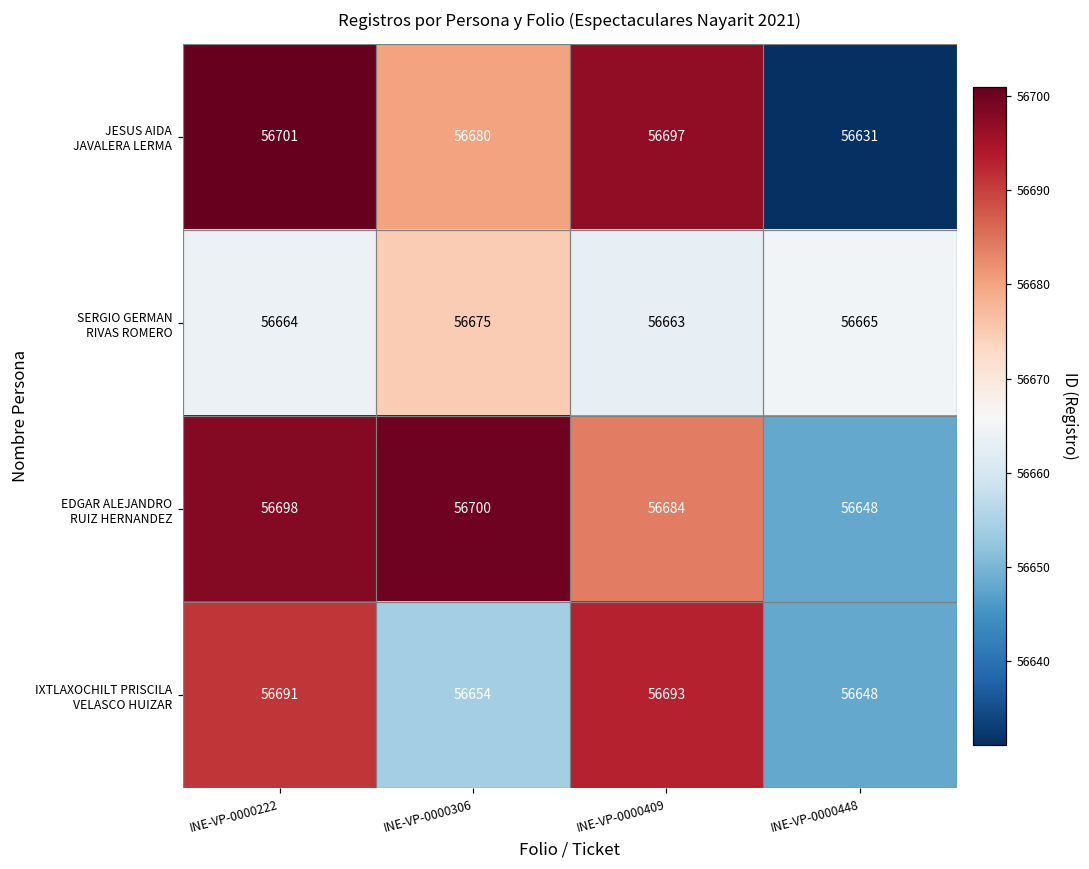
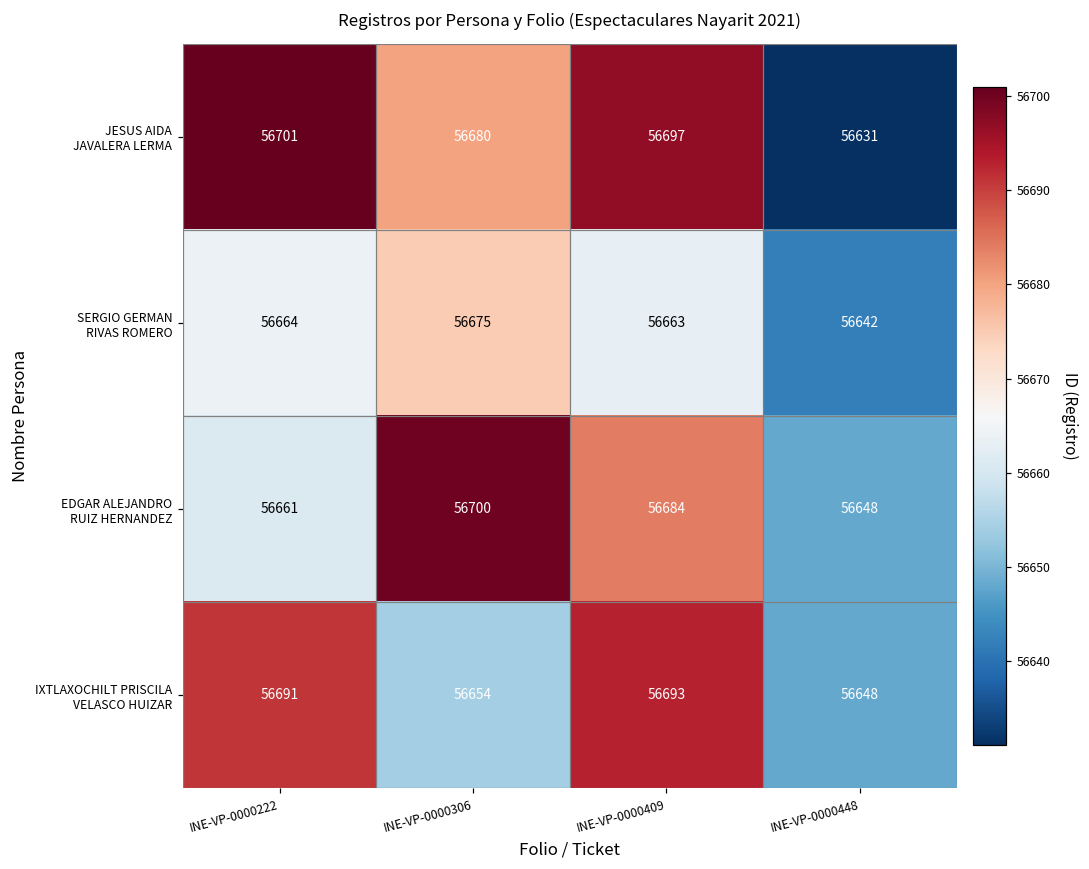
  {
    "JESUS AIDA JAVALERA LERMA": {
      "INE-VP-0000222": 56701,
      "INE-VP-0000306": 56680,
      "INE-VP-0000409": 56697,
      "INE-VP-0000448": 56631
    },
    "SERGIO GERMAN RIVAS ROMERO": {
      "INE-VP-0000222": 56664,
      "INE-VP-0000306": 56675,
      "INE-VP-0000409": 56663,
-     "INE-VP-0000448": 56665
+     "INE-VP-0000448": 56642
    },
    "EDGAR ALEJANDRO RUIZ HERNANDEZ": {
-     "INE-VP-0000222": 56698,
+     "INE-VP-0000222": 56661,
      "INE-VP-0000306": 56700,
      "INE-VP-0000409": 56684,
      "INE-VP-0000448": 56648
    },
    "IXTLAXOCHILT PRISCILA VELASCO HUIZAR": {
      "INE-VP-0000222": 56691,
      "INE-VP-0000306": 56654,
      "INE-VP-0000409": 56693,
      "INE-VP-0000448": 56648
    }
  }
